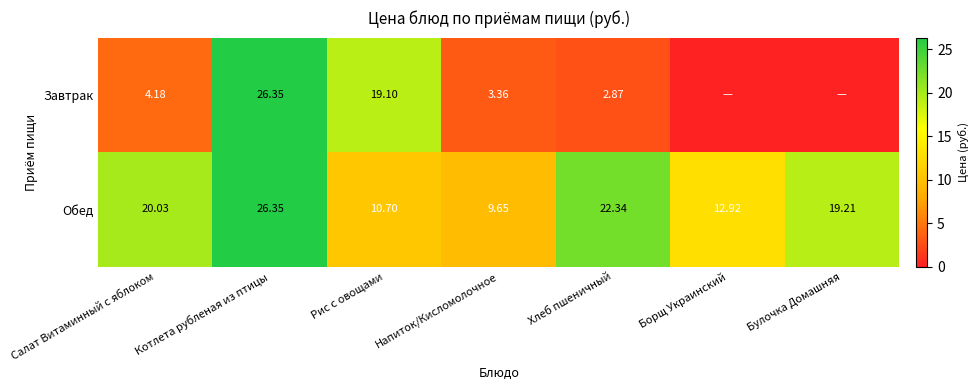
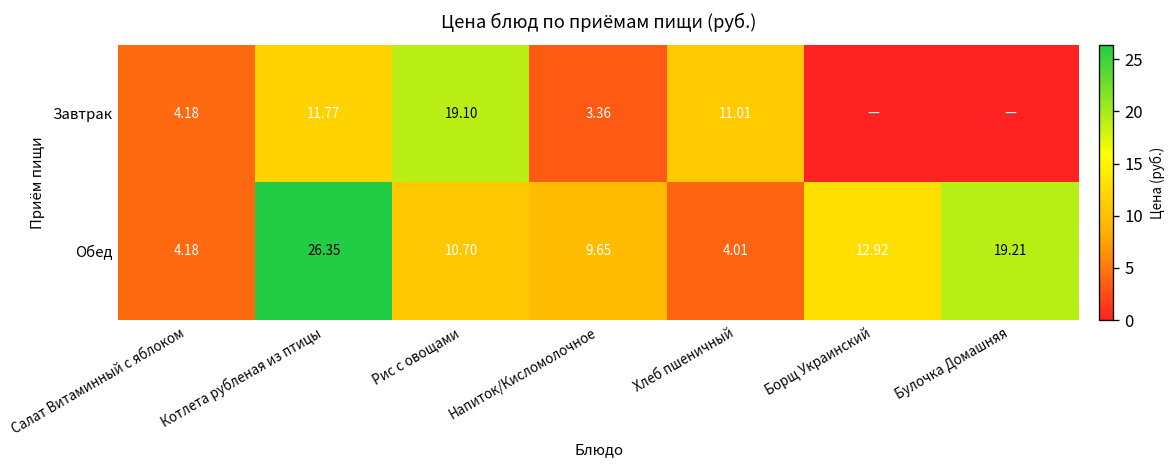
  {
    "Завтрак": {
      "Салат Витаминный с яблоком": 4.18,
-     "Котлета рубленая из птицы": 26.35,
+     "Котлета рубленая из птицы": 11.77,
      "Рис с овощами": 19.10,
      "Напиток/Кисломолочное": 3.36,
-     "Хлеб пшеничный": 2.87
+     "Хлеб пшеничный": 11.01
    },
    "Обед": {
-     "Салат Витаминный с яблоком": 20.03,
+     "Салат Витаминный с яблоком": 4.18,
      "Котлета рубленая из птицы": 26.35,
      "Рис с овощами": 10.70,
      "Напиток/Кисломолочное": 9.65,
-     "Хлеб пшеничный": 22.34,
+     "Хлеб пшеничный": 4.01,
      "Борщ Украинский": 12.92,
      "Булочка Домашняя": 19.21
    }
  }
